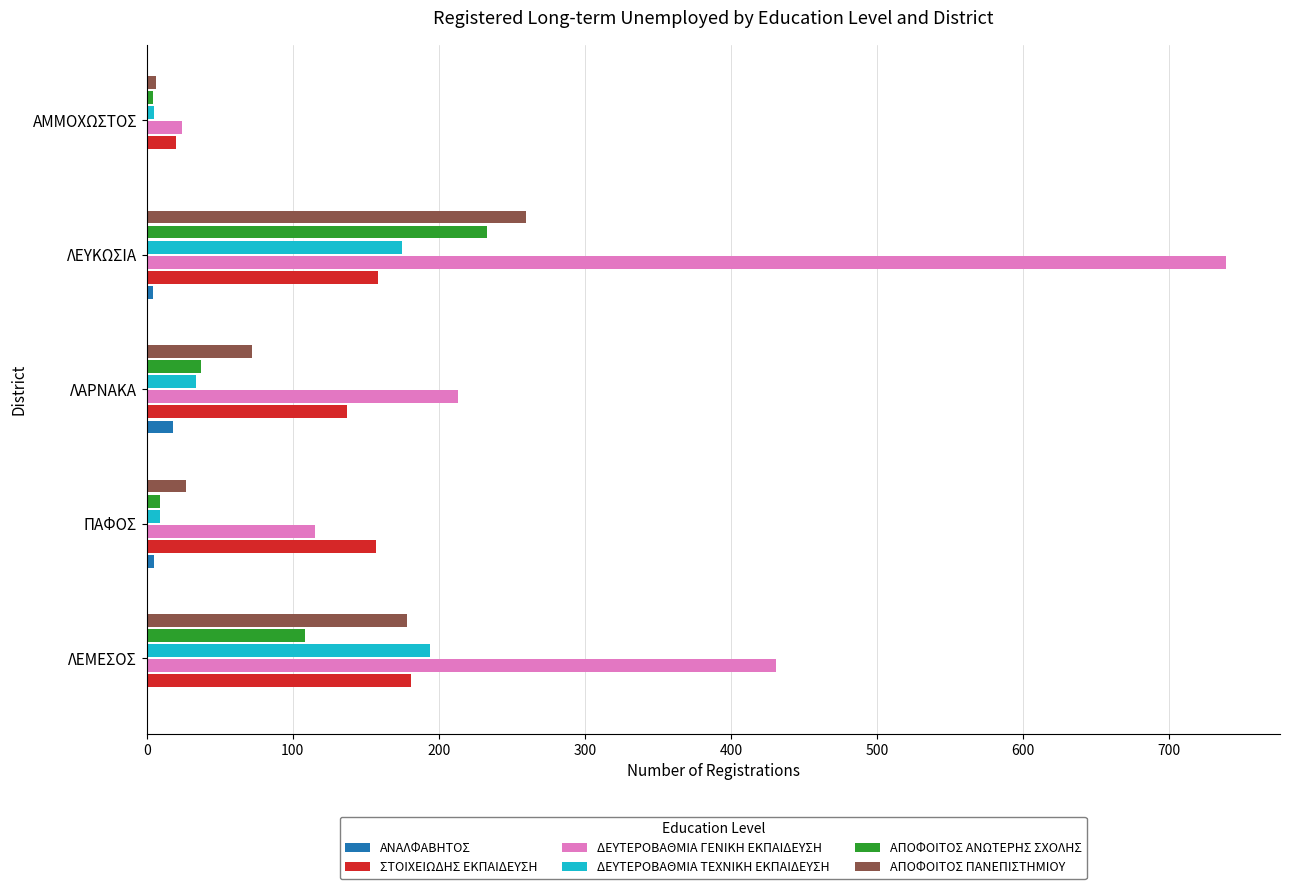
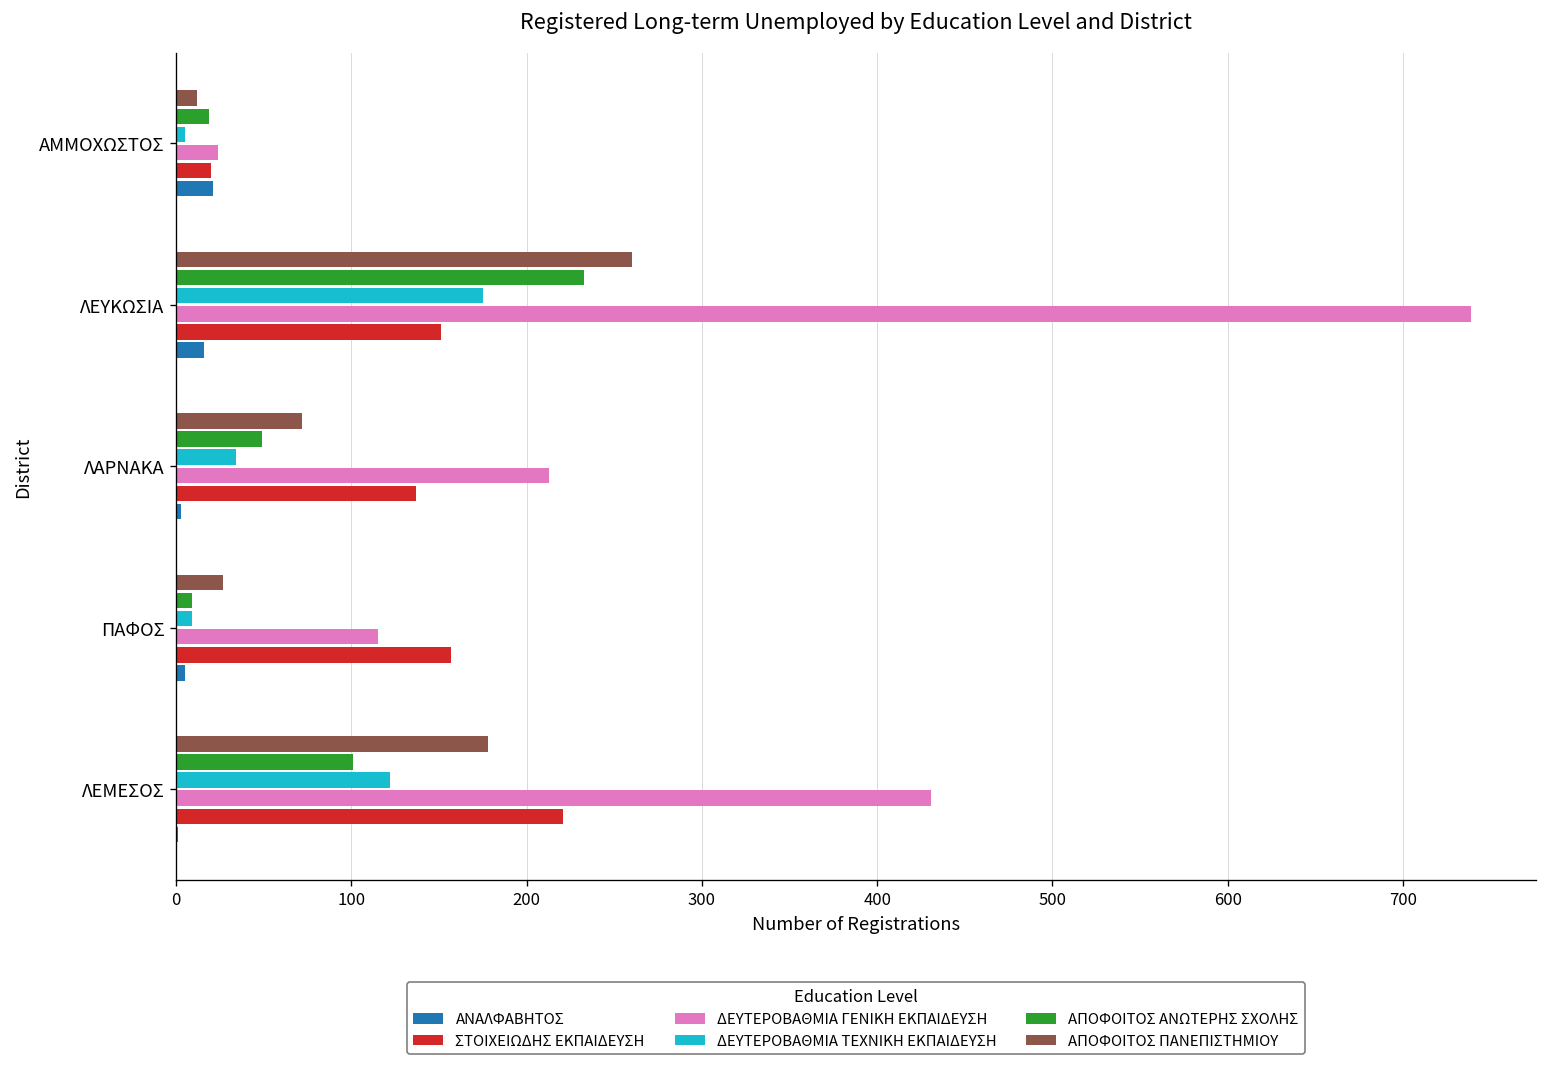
  {
    "ΑΝΑΛΦΑΒΗΤΟΣ": {
-     "ΑΜΜΟΧΩΣΤΟΣ": 0,
-     "ΛΕΥΚΩΣΙΑ": 4,
-     "ΛΑΡΝΑΚΑ": 18,
+     "ΑΜΜΟΧΩΣΤΟΣ": 21,
+     "ΛΕΥΚΩΣΙΑ": 16,
+     "ΛΑΡΝΑΚΑ": 3,
      "ΠΑΦΟΣ": 5
    },
    "ΣΤΟΙΧΕΙΩΔΗΣ ΕΚΠΑΙΔΕΥΣΗ": {
      "ΑΜΜΟΧΩΣΤΟΣ": 20,
-     "ΛΕΥΚΩΣΙΑ": 158,
+     "ΛΕΥΚΩΣΙΑ": 151,
      "ΛΑΡΝΑΚΑ": 137,
      "ΠΑΦΟΣ": 157,
-     "ΛΕΜΕΣΟΣ": 181
+     "ΛΕΜΕΣΟΣ": 221
    },
    "ΔΕΥΤΕΡΟΒΑΘΜΙΑ ΓΕΝΙΚΗ ΕΚΠΑΙΔΕΥΣΗ": {
      "ΑΜΜΟΧΩΣΤΟΣ": 24,
      "ΛΕΥΚΩΣΙΑ": 739,
      "ΛΑΡΝΑΚΑ": 213,
      "ΠΑΦΟΣ": 115,
      "ΛΕΜΕΣΟΣ": 431
    },
    "ΔΕΥΤΕΡΟΒΑΘΜΙΑ ΤΕΧΝΙΚΗ ΕΚΠΑΙΔΕΥΣΗ": {
      "ΑΜΜΟΧΩΣΤΟΣ": 5,
      "ΛΕΥΚΩΣΙΑ": 175,
      "ΛΑΡΝΑΚΑ": 34,
      "ΠΑΦΟΣ": 9,
-     "ΛΕΜΕΣΟΣ": 194
+     "ΛΕΜΕΣΟΣ": 122
    },
    "ΑΠΟΦΟΙΤΟΣ ΑΝΩΤΕΡΗΣ ΣΧΟΛΗΣ": {
-     "ΑΜΜΟΧΩΣΤΟΣ": 4,
+     "ΑΜΜΟΧΩΣΤΟΣ": 19,
      "ΛΕΥΚΩΣΙΑ": 233,
-     "ΛΑΡΝΑΚΑ": 37,
+     "ΛΑΡΝΑΚΑ": 49,
      "ΠΑΦΟΣ": 9,
-     "ΛΕΜΕΣΟΣ": 108
+     "ΛΕΜΕΣΟΣ": 101
    },
    "ΑΠΟΦΟΙΤΟΣ ΠΑΝΕΠΙΣΤΗΜΙΟΥ": {
-     "ΑΜΜΟΧΩΣΤΟΣ": 6,
+     "ΑΜΜΟΧΩΣΤΟΣ": 12,
      "ΛΕΥΚΩΣΙΑ": 260,
      "ΛΑΡΝΑΚΑ": 72,
      "ΠΑΦΟΣ": 27,
      "ΛΕΜΕΣΟΣ": 178
    }
  }
